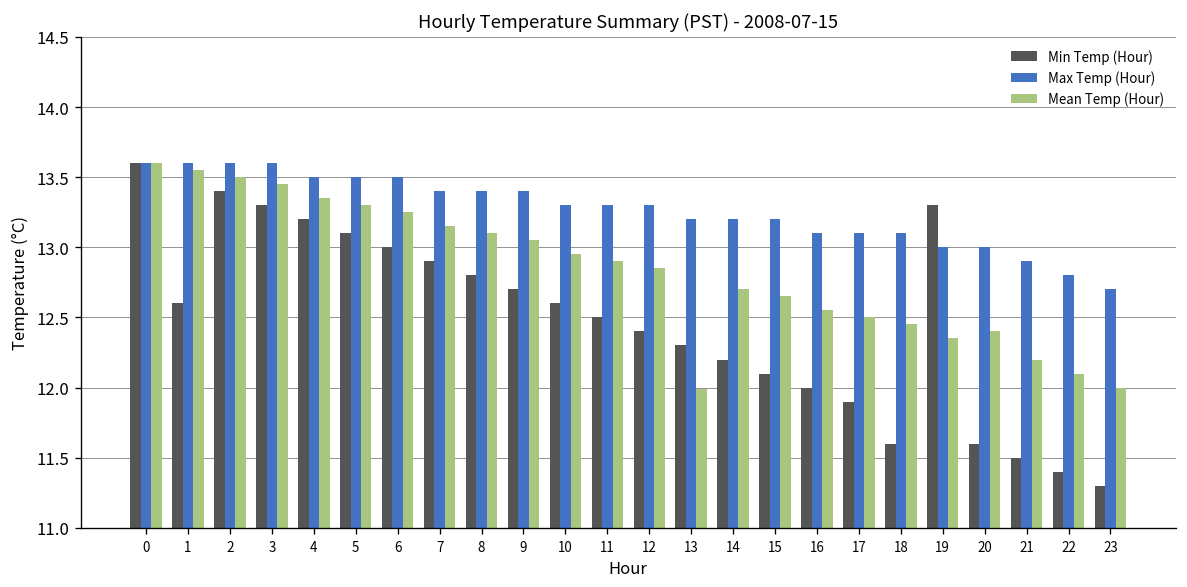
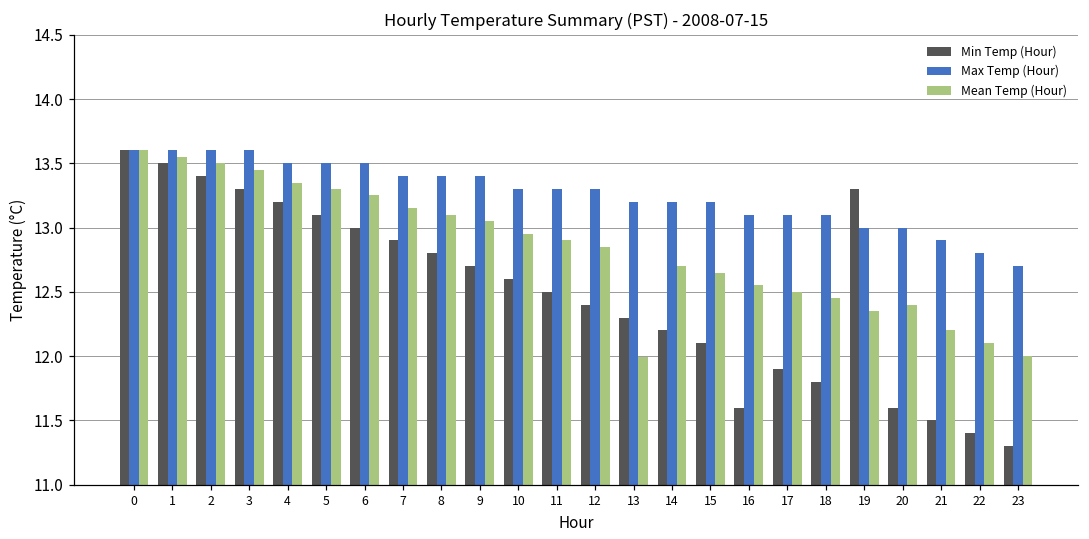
  {
    "Min Temp (Hour)": {
      "0": 13.6,
-     "1": 12.6,
+     "1": 13.5,
      "2": 13.4,
      "3": 13.3,
      "4": 13.2,
      "5": 13.1,
      "6": 13.0,
      "7": 12.9,
      "8": 12.8,
      "9": 12.7,
      "10": 12.6,
      "11": 12.5,
      "12": 12.4,
      "13": 12.3,
      "14": 12.2,
      "15": 12.1,
-     "16": 12.0,
+     "16": 11.6,
      "17": 11.9,
-     "18": 11.6,
+     "18": 11.8,
      "19": 13.3,
      "20": 11.6,
      "21": 11.5,
      "22": 11.4,
      "23": 11.3
    },
    "Max Temp (Hour)": {
      "0": 13.6,
      "1": 13.6,
      "2": 13.6,
      "3": 13.6,
      "4": 13.5,
      "5": 13.5,
      "6": 13.5,
      "7": 13.4,
      "8": 13.4,
      "9": 13.4,
      "10": 13.3,
      "11": 13.3,
      "12": 13.3,
      "13": 13.2,
      "14": 13.2,
      "15": 13.2,
      "16": 13.1,
      "17": 13.1,
      "18": 13.1,
      "19": 13.0,
      "20": 13.0,
      "21": 12.9,
      "22": 12.8,
      "23": 12.7
    },
    "Mean Temp (Hour)": {
      "0": 13.6,
      "1": 13.55,
      "2": 13.5,
      "3": 13.45,
      "4": 13.35,
      "5": 13.3,
      "6": 13.25,
      "7": 13.15,
      "8": 13.1,
      "9": 13.05,
      "10": 12.95,
      "11": 12.9,
      "12": 12.85,
      "13": 12.0,
      "14": 12.7,
      "15": 12.65,
      "16": 12.55,
      "17": 12.5,
      "18": 12.45,
      "19": 12.35,
      "20": 12.4,
      "21": 12.2,
      "22": 12.1,
      "23": 12.0
    }
  }
